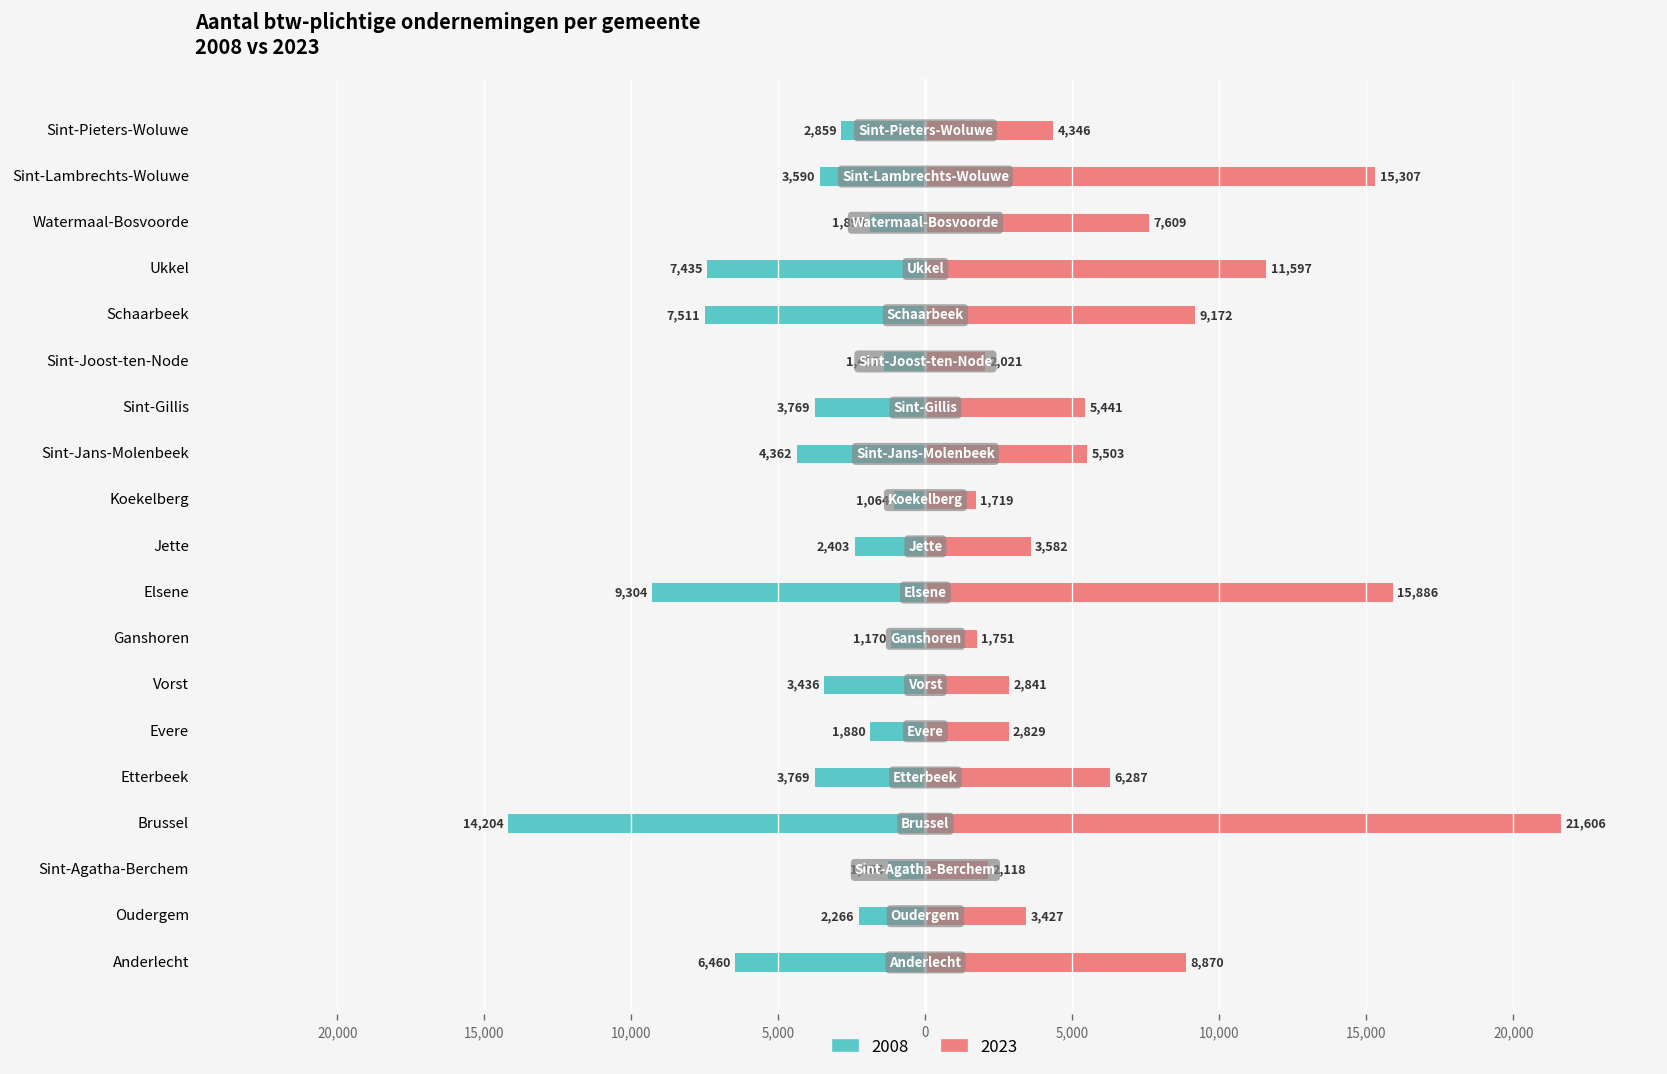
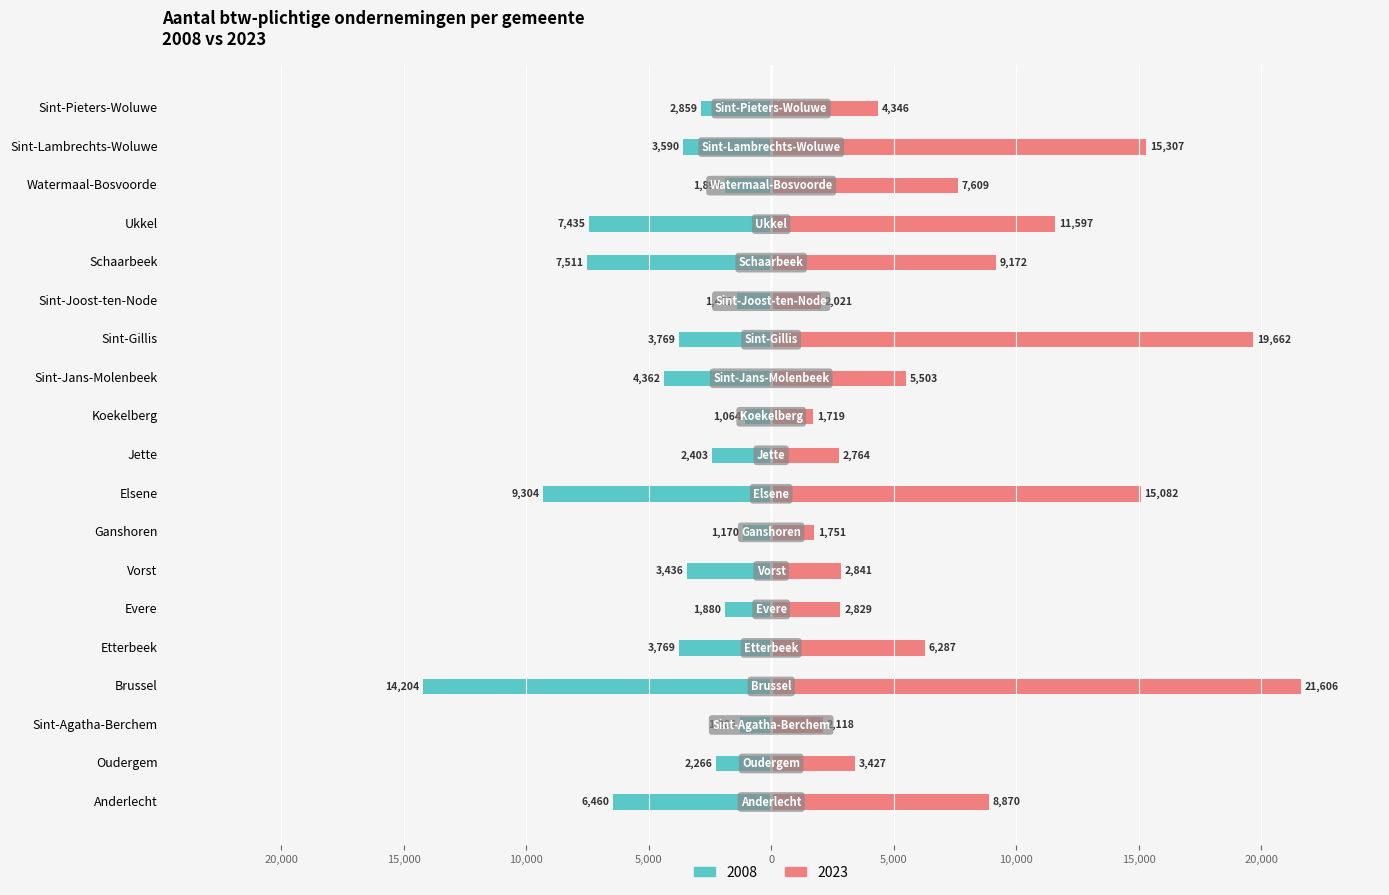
  {
    "2023": {
      "Sint-Pieters-Woluwe": "4,346",
      "Sint-Lambrechts-Woluwe": "15,307",
      "Watermaal-Bosvoorde": "7,609",
      "Ukkel": "11,597",
      "Schaarbeek": "9,172",
-     "Sint-Gillis": "5,441",
+     "Sint-Gillis": "19,662",
      "Sint-Jans-Molenbeek": "5,503",
      "Koekelberg": "1,719",
-     "Jette": "3,582",
-     "Elsene": "15,886",
+     "Jette": "2,764",
+     "Elsene": "15,082",
      "Ganshoren": "1,751",
      "Vorst": "2,841",
      "Evere": "2,829",
      "Etterbeek": "6,287",
      "Brussel": "21,606",
      "Oudergem": "3,427",
      "Anderlecht": "8,870"
    }
  }
